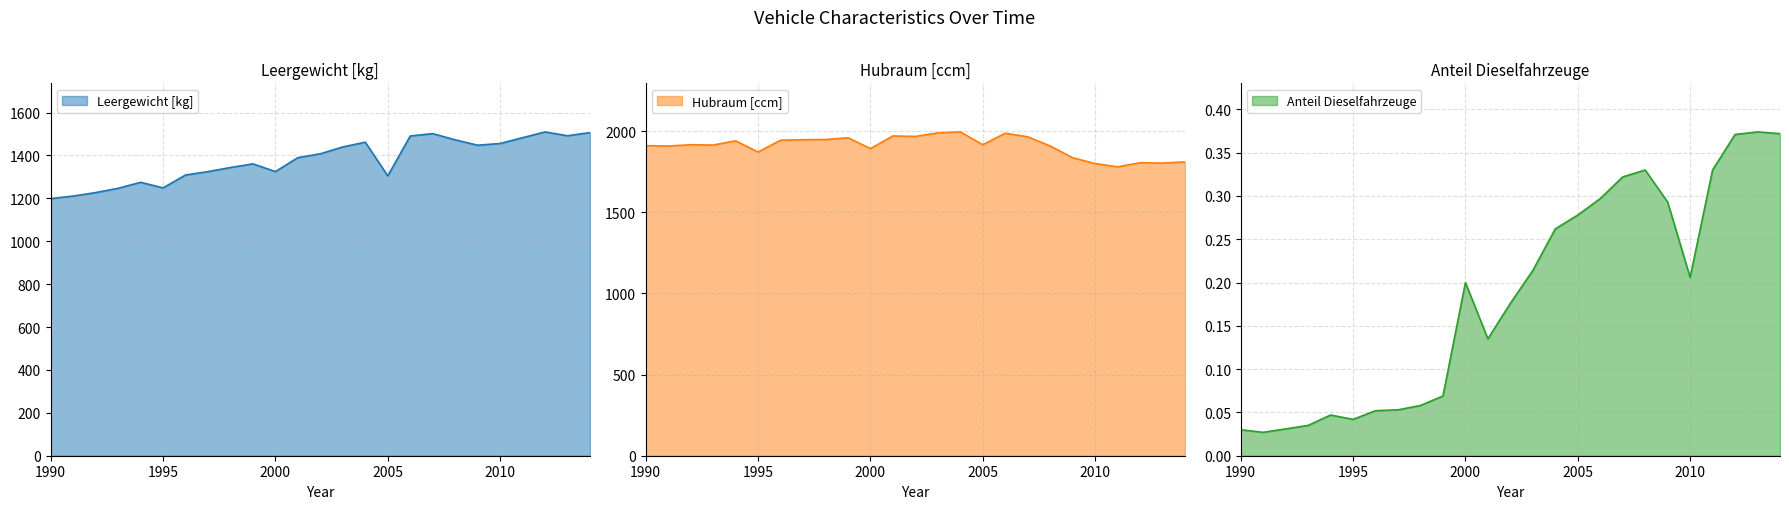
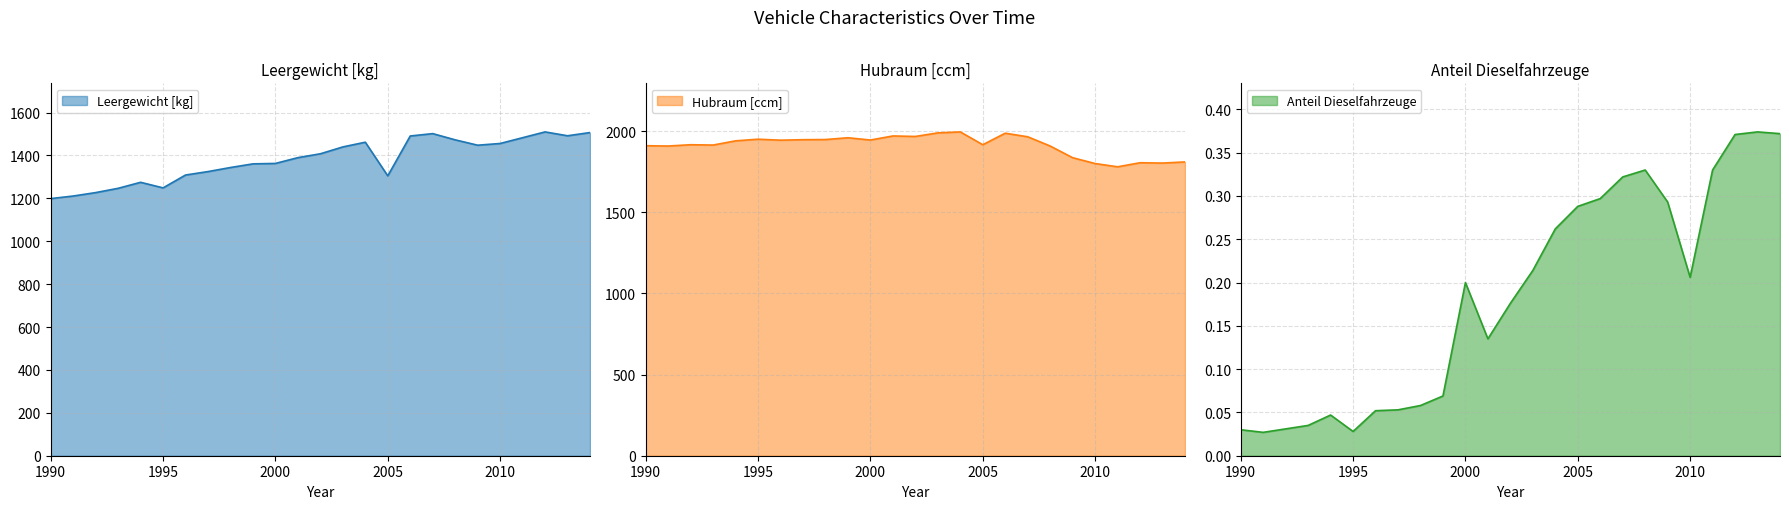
  {
    "Leergewicht [kg]": {
      "1990": 1200,
      "1995": 1250,
-     "2000": 1330,
+     "2000": 1360,
      "2005": 1310,
      "2010": 1460
    },
    "Hubraum [ccm]": {
      "1990": 1910,
-     "1995": 1870,
-     "2000": 1890,
+     "1995": 1950,
+     "2000": 1950,
      "2005": 1920,
      "2010": 1800
    },
    "Anteil Dieselfahrzeuge": {
      "1990": 0.03,
-     "1995": 0.04,
+     "1995": 0.03,
      "2000": 0.20,
-     "2005": 0.28,
+     "2005": 0.29,
      "2010": 0.21
    }
  }
